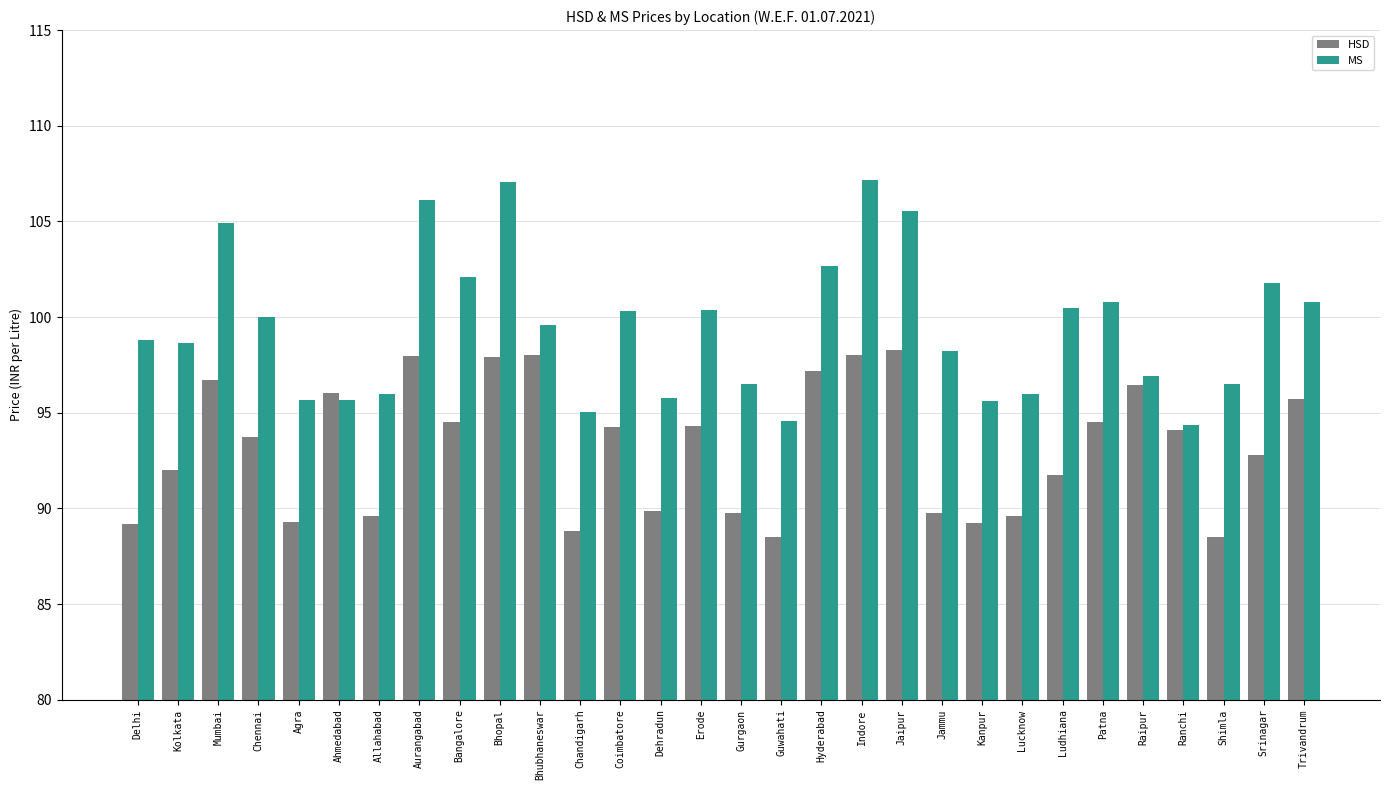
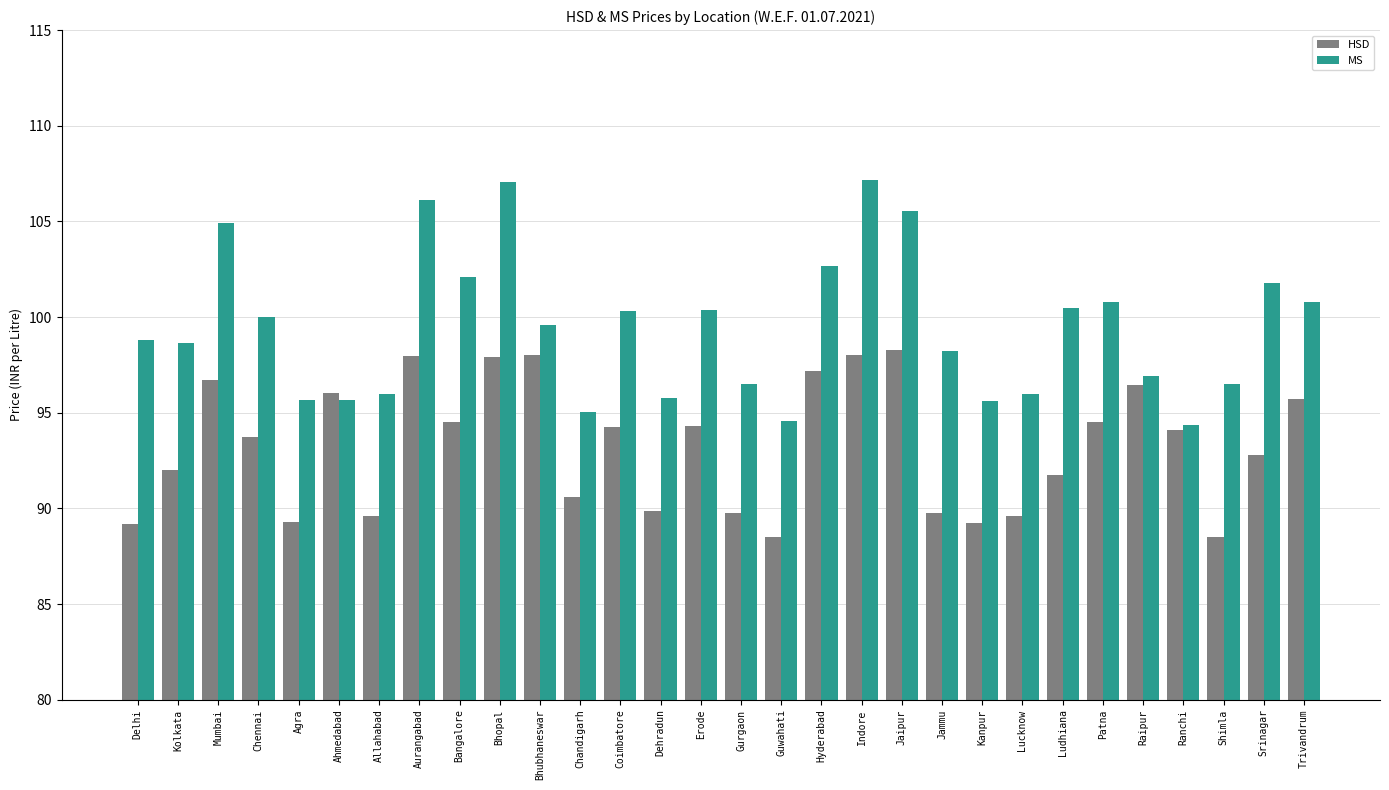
  {
    "HSD": {
      "Delhi": 89.2,
      "Kolkata": 92.0,
      "Mumbai": 96.7,
      "Chennai": 93.7,
      "Agra": 89.3,
      "Ahmedabad": 96.0,
      "Allahabad": 89.6,
      "Aurangabad": 98.0,
      "Bangalore": 94.5,
      "Bhopal": 97.9,
      "Bhubhaneswar": 98.0,
-     "Chandigarh": 88.8,
+     "Chandigarh": 90.6,
      "Coimbatore": 94.2,
      "Dehradun": 89.9,
      "Erode": 94.3,
      "Gurgaon": 89.8,
      "Guwahati": 88.5,
      "Hyderabad": 97.2,
      "Indore": 98.0,
      "Jaipur": 98.3,
      "Jammu": 89.8,
      "Kanpur": 89.3,
      "Lucknow": 89.6,
      "Ludhiana": 91.8,
      "Patna": 94.5,
      "Raipur": 96.4,
      "Ranchi": 94.1,
      "Shimla": 88.5,
      "Srinagar": 92.8,
      "Trivandrum": 95.7
    },
    "MS": {
      "Delhi": 98.8,
      "Kolkata": 98.6,
      "Mumbai": 104.9,
      "Chennai": 100.0,
      "Agra": 95.7,
      "Ahmedabad": 95.7,
      "Allahabad": 96.0,
      "Aurangabad": 106.1,
      "Bangalore": 102.1,
      "Bhopal": 107.1,
      "Bhubhaneswar": 99.6,
      "Chandigarh": 95.0,
      "Coimbatore": 100.3,
      "Dehradun": 95.8,
      "Erode": 100.4,
      "Gurgaon": 96.5,
      "Guwahati": 94.6,
      "Hyderabad": 102.7,
      "Indore": 107.1,
      "Jaipur": 105.5,
      "Jammu": 98.2,
      "Kanpur": 95.6,
      "Lucknow": 96.0,
      "Ludhiana": 100.5,
      "Patna": 100.8,
      "Raipur": 96.9,
      "Ranchi": 94.4,
      "Shimla": 96.5,
      "Srinagar": 101.8,
      "Trivandrum": 100.8
    }
  }
